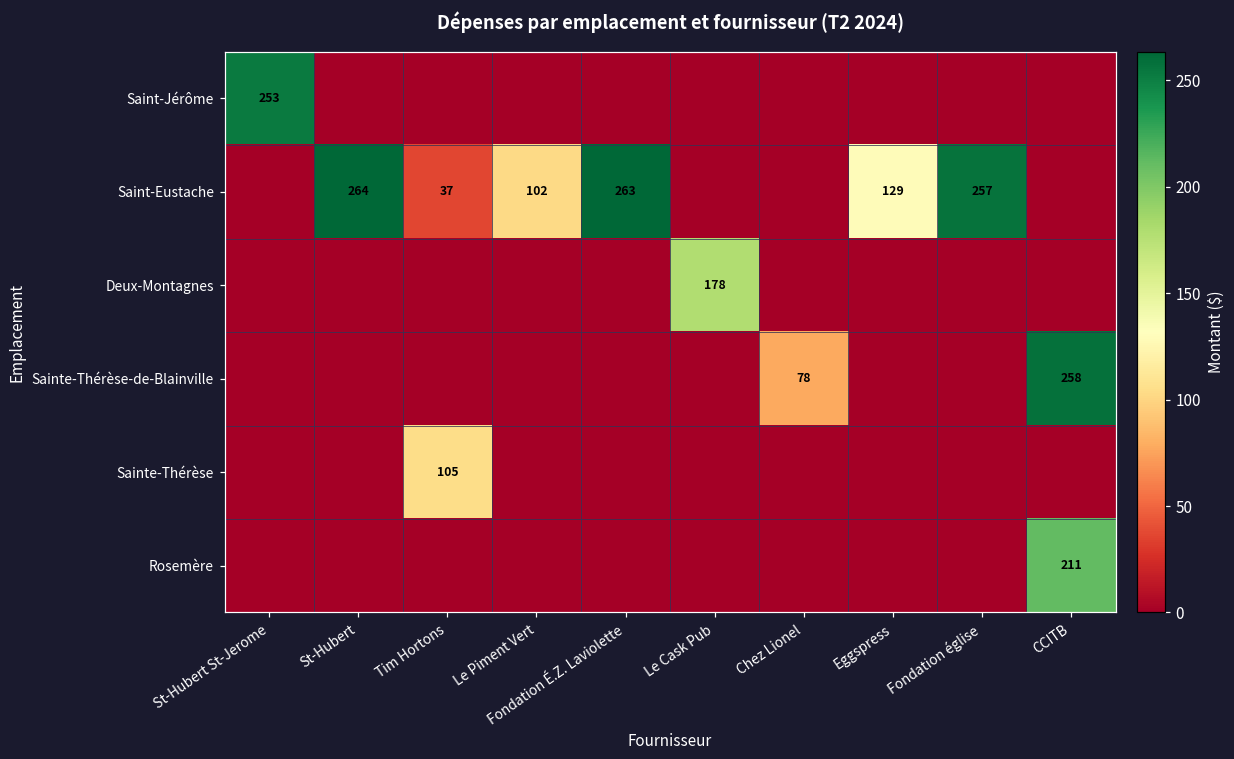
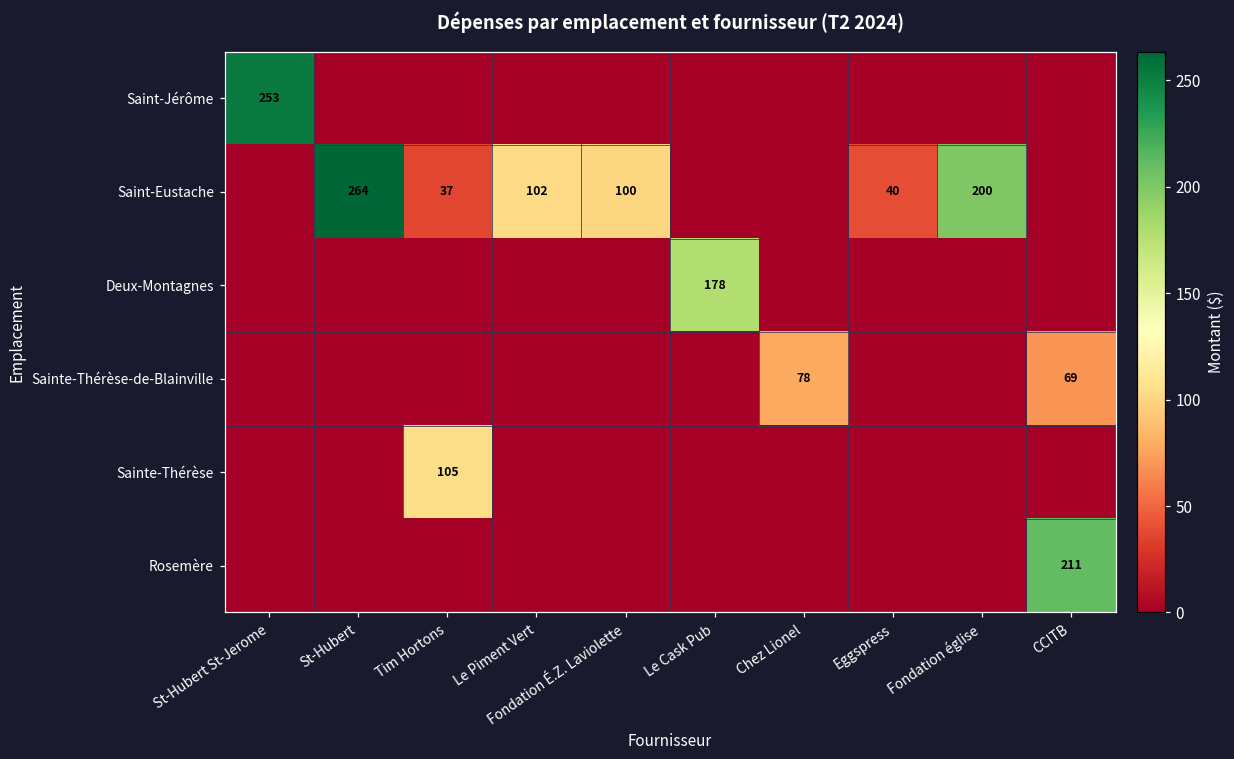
  {
    "Saint-Jérôme": {
      "St-Hubert St-Jerome": 253
    },
    "Saint-Eustache": {
      "St-Hubert": 264,
      "Tim Hortons": 37,
      "Le Piment Vert": 102,
-     "Fondation É.Z. Laviolette": 263,
-     "Eggspress": 129,
-     "Fondation église": 257
+     "Fondation É.Z. Laviolette": 100,
+     "Eggspress": 40,
+     "Fondation église": 200
    },
    "Deux-Montagnes": {
      "Le Cask Pub": 178
    },
    "Sainte-Thérèse-de-Blainville": {
      "Chez Lionel": 78,
-     "CCITB": 258
+     "CCITB": 69
    },
    "Sainte-Thérèse": {
      "Tim Hortons": 105
    },
    "Rosemère": {
      "CCITB": 211
    }
  }
